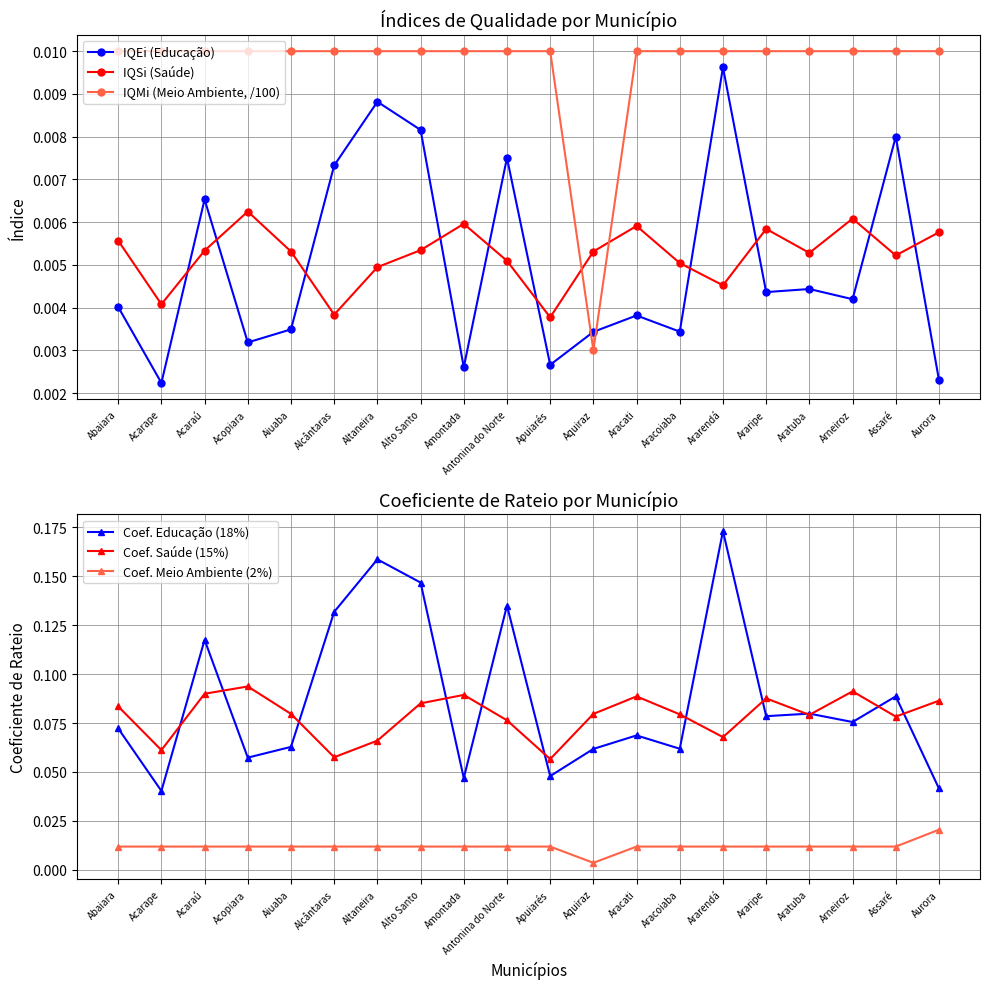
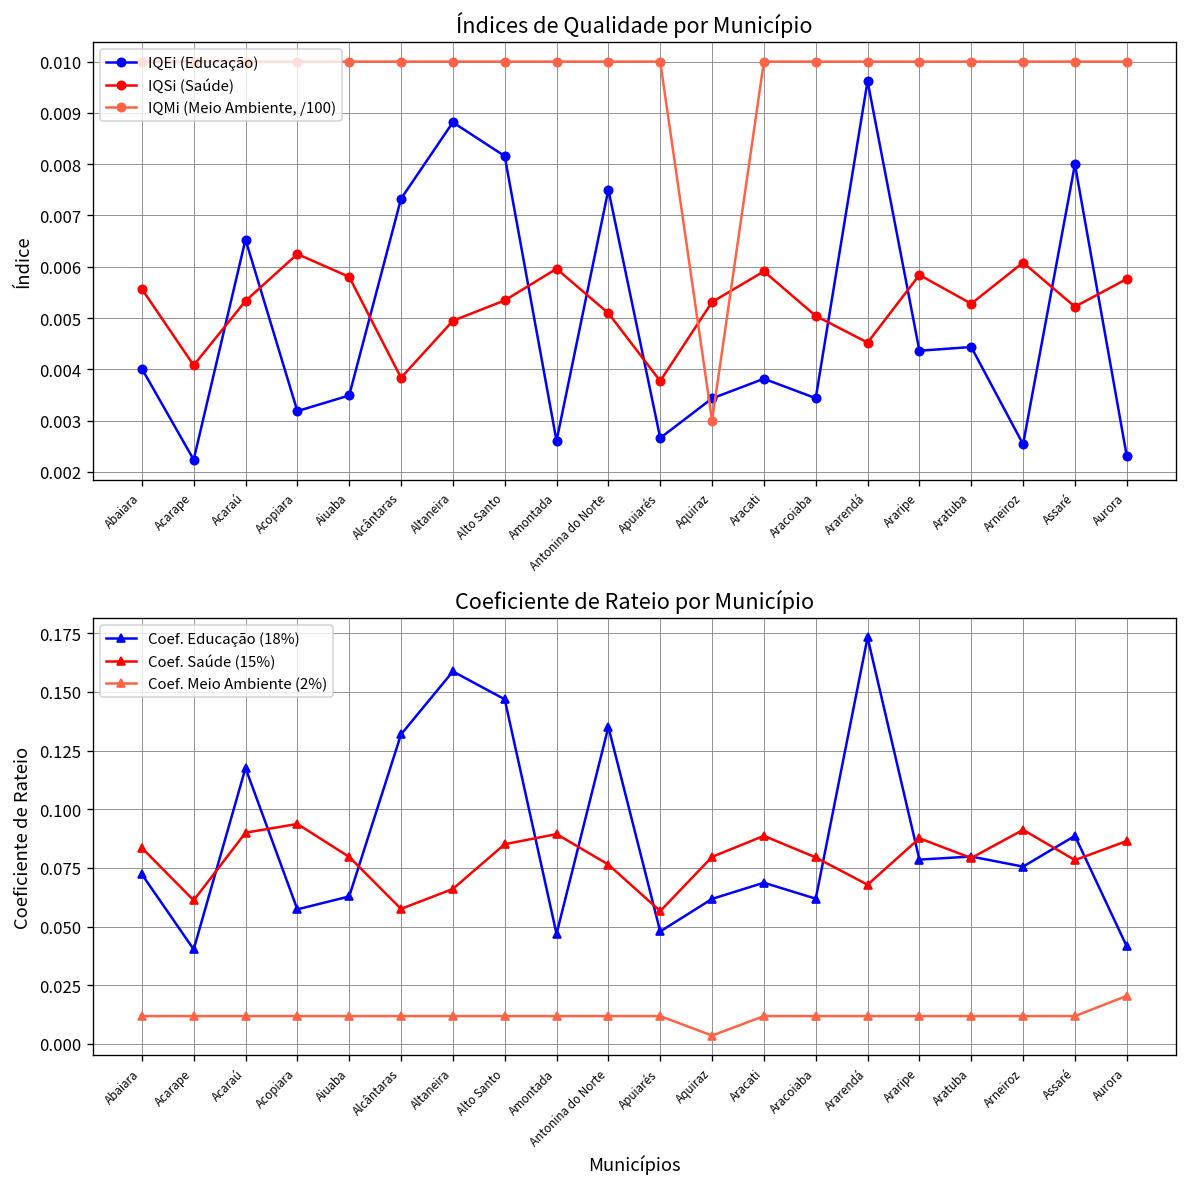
  {
    "Índices de Qualidade por Município": {
      "IQEi (Educação)": {
        "Abaiara": 0.0040,
        "Acarape": 0.0022,
        "Acaraú": 0.0065,
        "Acopiara": 0.0032,
        "Aiuaba": 0.0035,
        "Alcântaras": 0.0073,
        "Altaneira": 0.0088,
        "Alto Santo": 0.0082,
        "Amontada": 0.0026,
        "Antonina do Norte": 0.0075,
        "Apuiarés": 0.0027,
        "Aquiraz": 0.0034,
        "Aracati": 0.0038,
        "Aracoiaba": 0.0034,
        "Ararendá": 0.0096,
        "Araripe": 0.0044,
        "Aratuba": 0.0044,
-       "Arneiroz": 0.0042,
+       "Arneiroz": 0.0025,
        "Assaré": 0.0080,
        "Aurora": 0.0023
      },
      "IQSi (Saúde)": {
        "Abaiara": 0.0056,
        "Acarape": 0.0041,
        "Acaraú": 0.0053,
        "Acopiara": 0.0062,
-       "Aiuaba": 0.0053,
+       "Aiuaba": 0.0058,
        "Alcântaras": 0.0038,
        "Altaneira": 0.0049,
        "Alto Santo": 0.0053,
        "Amontada": 0.0060,
        "Antonina do Norte": 0.0051,
        "Apuiarés": 0.0038,
        "Aquiraz": 0.0053,
        "Aracati": 0.0059,
        "Aracoiaba": 0.0050,
        "Ararendá": 0.0045,
        "Araripe": 0.0058,
        "Aratuba": 0.0053,
        "Arneiroz": 0.0061,
        "Assaré": 0.0052,
        "Aurora": 0.0058
      },
      "IQMi (Meio Ambiente, /100)": {
        "Aiuaba": 0.0100,
        "Alcântaras": 0.0100,
        "Altaneira": 0.0100,
        "Alto Santo": 0.0100,
        "Amontada": 0.0100,
        "Antonina do Norte": 0.0100,
        "Apuiarés": 0.0100,
        "Aquiraz": 0.0030,
        "Aracati": 0.0100,
        "Aracoiaba": 0.0100,
        "Ararendá": 0.0100,
        "Araripe": 0.0100,
        "Aratuba": 0.0100,
        "Arneiroz": 0.0100,
        "Assaré": 0.0100,
        "Aurora": 0.0100
      }
    },
    "Coeficiente de Rateio por Município": {
      "Coef. Educação (18%)": {
        "Abaiara": 0.072,
        "Acarape": 0.040,
        "Acaraú": 0.118,
        "Acopiara": 0.057,
        "Aiuaba": 0.063,
        "Alcântaras": 0.132,
        "Altaneira": 0.159,
        "Alto Santo": 0.147,
        "Amontada": 0.047,
        "Antonina do Norte": 0.135,
        "Apuiarés": 0.048,
        "Aquiraz": 0.062,
        "Aracati": 0.069,
        "Aracoiaba": 0.062,
        "Ararendá": 0.173,
        "Araripe": 0.079,
        "Arneiroz": 0.076,
        "Assaré": 0.089,
        "Aurora": 0.042
      },
      "Coef. Saúde (15%)": {
        "Abaiara": 0.084,
        "Acarape": 0.061,
        "Acaraú": 0.090,
        "Acopiara": 0.094,
        "Aiuaba": 0.080,
        "Alcântaras": 0.058,
        "Altaneira": 0.066,
        "Alto Santo": 0.085,
        "Amontada": 0.089,
        "Antonina do Norte": 0.076,
        "Apuiarés": 0.057,
        "Aquiraz": 0.080,
        "Aracati": 0.089,
        "Aracoiaba": 0.079,
        "Ararendá": 0.068,
        "Araripe": 0.088,
        "Arneiroz": 0.091,
        "Assaré": 0.078,
        "Aurora": 0.086
      },
      "Coef. Meio Ambiente (2%)": {
        "Abaiara": 0.012,
        "Acarape": 0.012,
        "Acaraú": 0.012,
        "Acopiara": 0.012,
        "Aiuaba": 0.012,
        "Alcântaras": 0.012,
        "Altaneira": 0.012,
        "Alto Santo": 0.012,
        "Amontada": 0.012,
        "Antonina do Norte": 0.012,
        "Apuiarés": 0.012,
        "Aquiraz": 0.004,
        "Aracati": 0.012,
        "Aracoiaba": 0.012,
        "Ararendá": 0.012,
        "Araripe": 0.012,
        "Aratuba": 0.012,
        "Arneiroz": 0.012,
        "Assaré": 0.012,
        "Aurora": 0.020
      }
    }
  }
